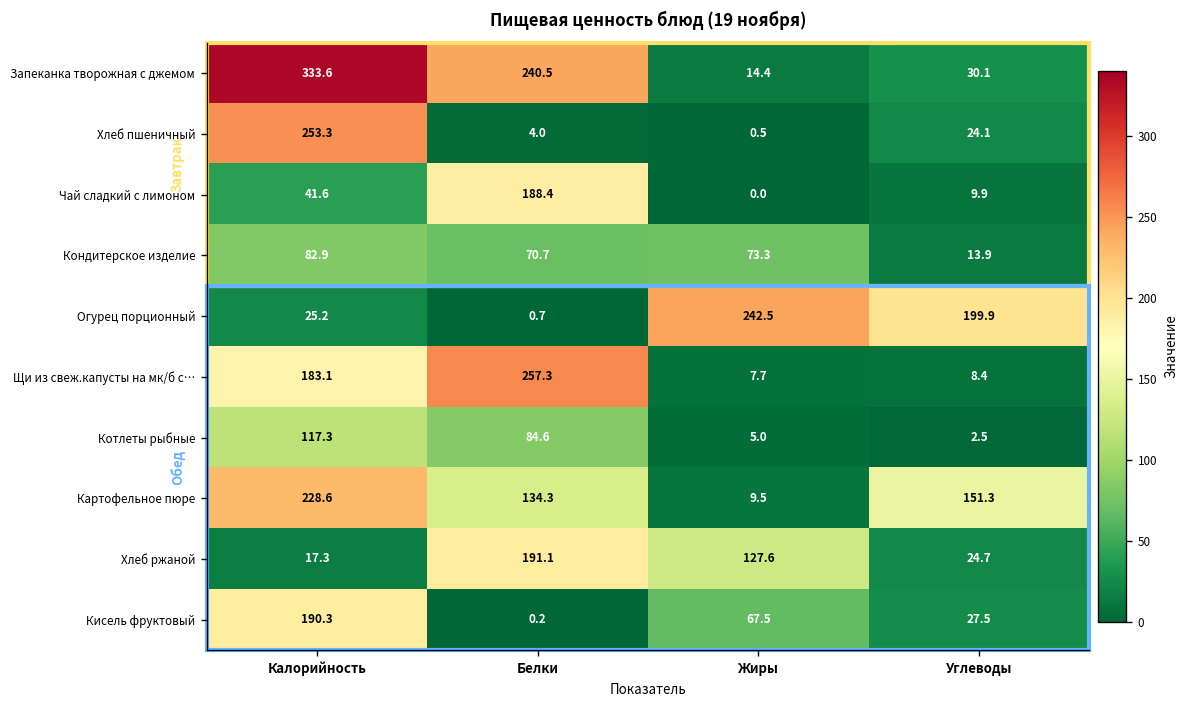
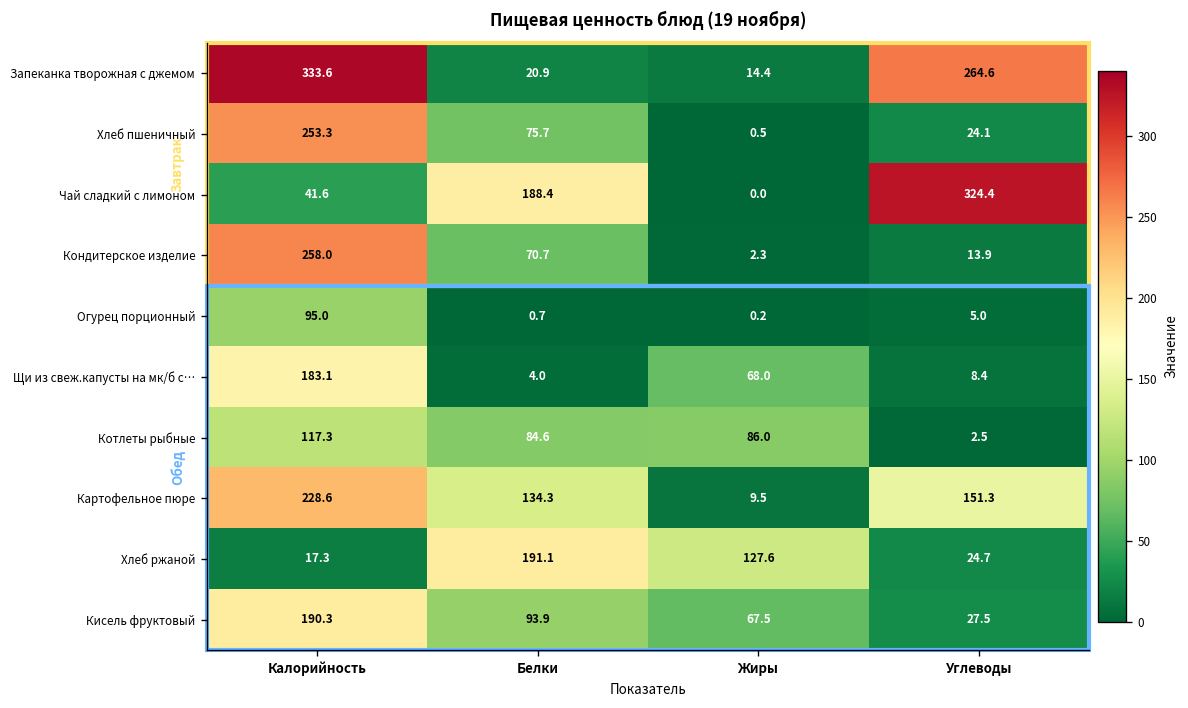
  {
    "Запеканка творожная с джемом": {
      "Калорийность": 333.6,
-     "Белки": 240.5,
+     "Белки": 20.9,
      "Жиры": 14.4,
-     "Углеводы": 30.1
+     "Углеводы": 264.6
    },
    "Хлеб пшеничный": {
      "Калорийность": 253.3,
-     "Белки": 4.0,
+     "Белки": 75.7,
      "Жиры": 0.5,
      "Углеводы": 24.1
    },
    "Чай сладкий с лимоном": {
      "Калорийность": 41.6,
      "Белки": 188.4,
      "Жиры": 0.0,
-     "Углеводы": 9.9
+     "Углеводы": 324.4
    },
    "Кондитерское изделие": {
-     "Калорийность": 82.9,
+     "Калорийность": 258.0,
      "Белки": 70.7,
-     "Жиры": 73.3,
+     "Жиры": 2.3,
      "Углеводы": 13.9
    },
    "Огурец порционный": {
-     "Калорийность": 25.2,
+     "Калорийность": 95.0,
      "Белки": 0.7,
-     "Жиры": 242.5,
-     "Углеводы": 199.9
+     "Жиры": 0.2,
+     "Углеводы": 5.0
    },
    "Щи из свеж.капусты на мк/б с…": {
      "Калорийность": 183.1,
-     "Белки": 257.3,
-     "Жиры": 7.7,
+     "Белки": 4.0,
+     "Жиры": 68.0,
      "Углеводы": 8.4
    },
    "Котлеты рыбные": {
      "Калорийность": 117.3,
      "Белки": 84.6,
-     "Жиры": 5.0,
+     "Жиры": 86.0,
      "Углеводы": 2.5
    },
    "Картофельное пюре": {
      "Калорийность": 228.6,
      "Белки": 134.3,
      "Жиры": 9.5,
      "Углеводы": 151.3
    },
    "Хлеб ржаной": {
      "Калорийность": 17.3,
      "Белки": 191.1,
      "Жиры": 127.6,
      "Углеводы": 24.7
    },
    "Кисель фруктовый": {
      "Калорийность": 190.3,
-     "Белки": 0.2,
+     "Белки": 93.9,
      "Жиры": 67.5,
      "Углеводы": 27.5
    }
  }
